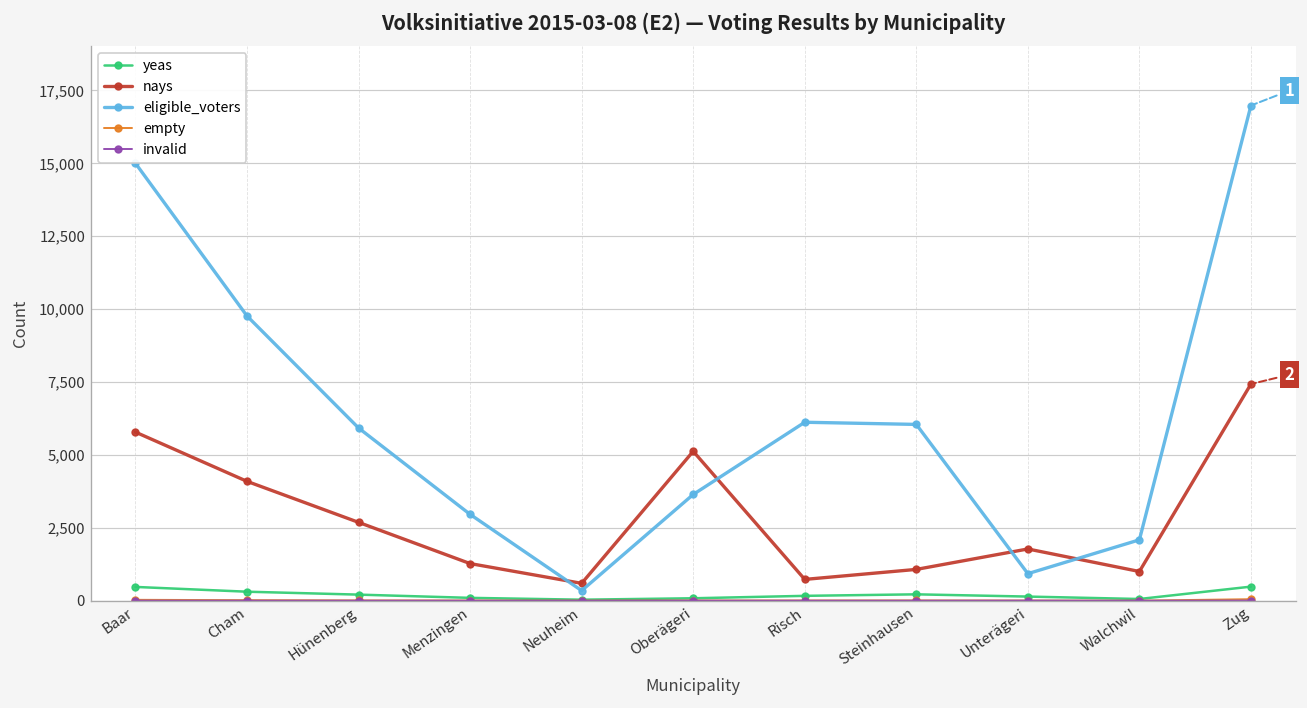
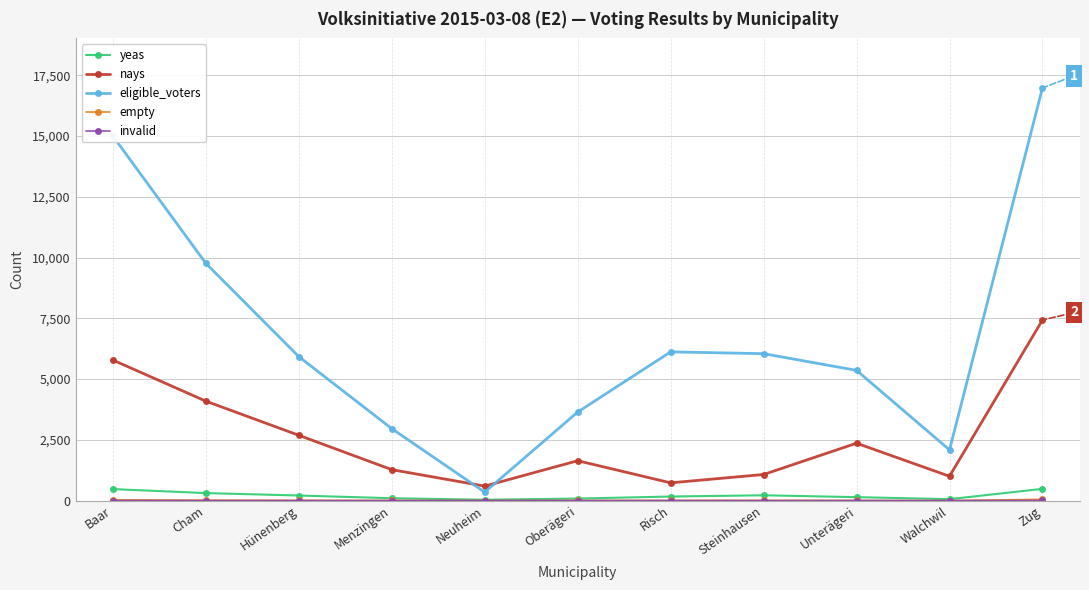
  {
    "yeas": {
      "Baar": "500",
      "Cham": "300",
      "Hünenberg": "200",
      "Risch": "200",
      "Steinhausen": "200",
      "Unterägeri": "100",
      "Zug": "500"
    },
    "nays": {
      "Baar": "5,800",
      "Cham": "4,100",
      "Hünenberg": "2,700",
      "Menzingen": "1,300",
      "Neuheim": "600",
-     "Oberägeri": "5,100",
+     "Oberägeri": "1,600",
      "Risch": "700",
      "Steinhausen": "1,100",
-     "Unterägeri": "1,800",
+     "Unterägeri": "2,400",
      "Walchwil": "1,000",
      "Zug": "7,400"
    },
    "eligible_voters": {
      "Cham": "9,800",
      "Hünenberg": "5,900",
      "Menzingen": "3,000",
      "Neuheim": "300",
      "Oberägeri": "3,600",
      "Risch": "6,100",
      "Steinhausen": "6,000",
-     "Unterägeri": "900",
+     "Unterägeri": "5,400",
      "Walchwil": "2,100",
      "Zug": "17,000"
    }
  }
